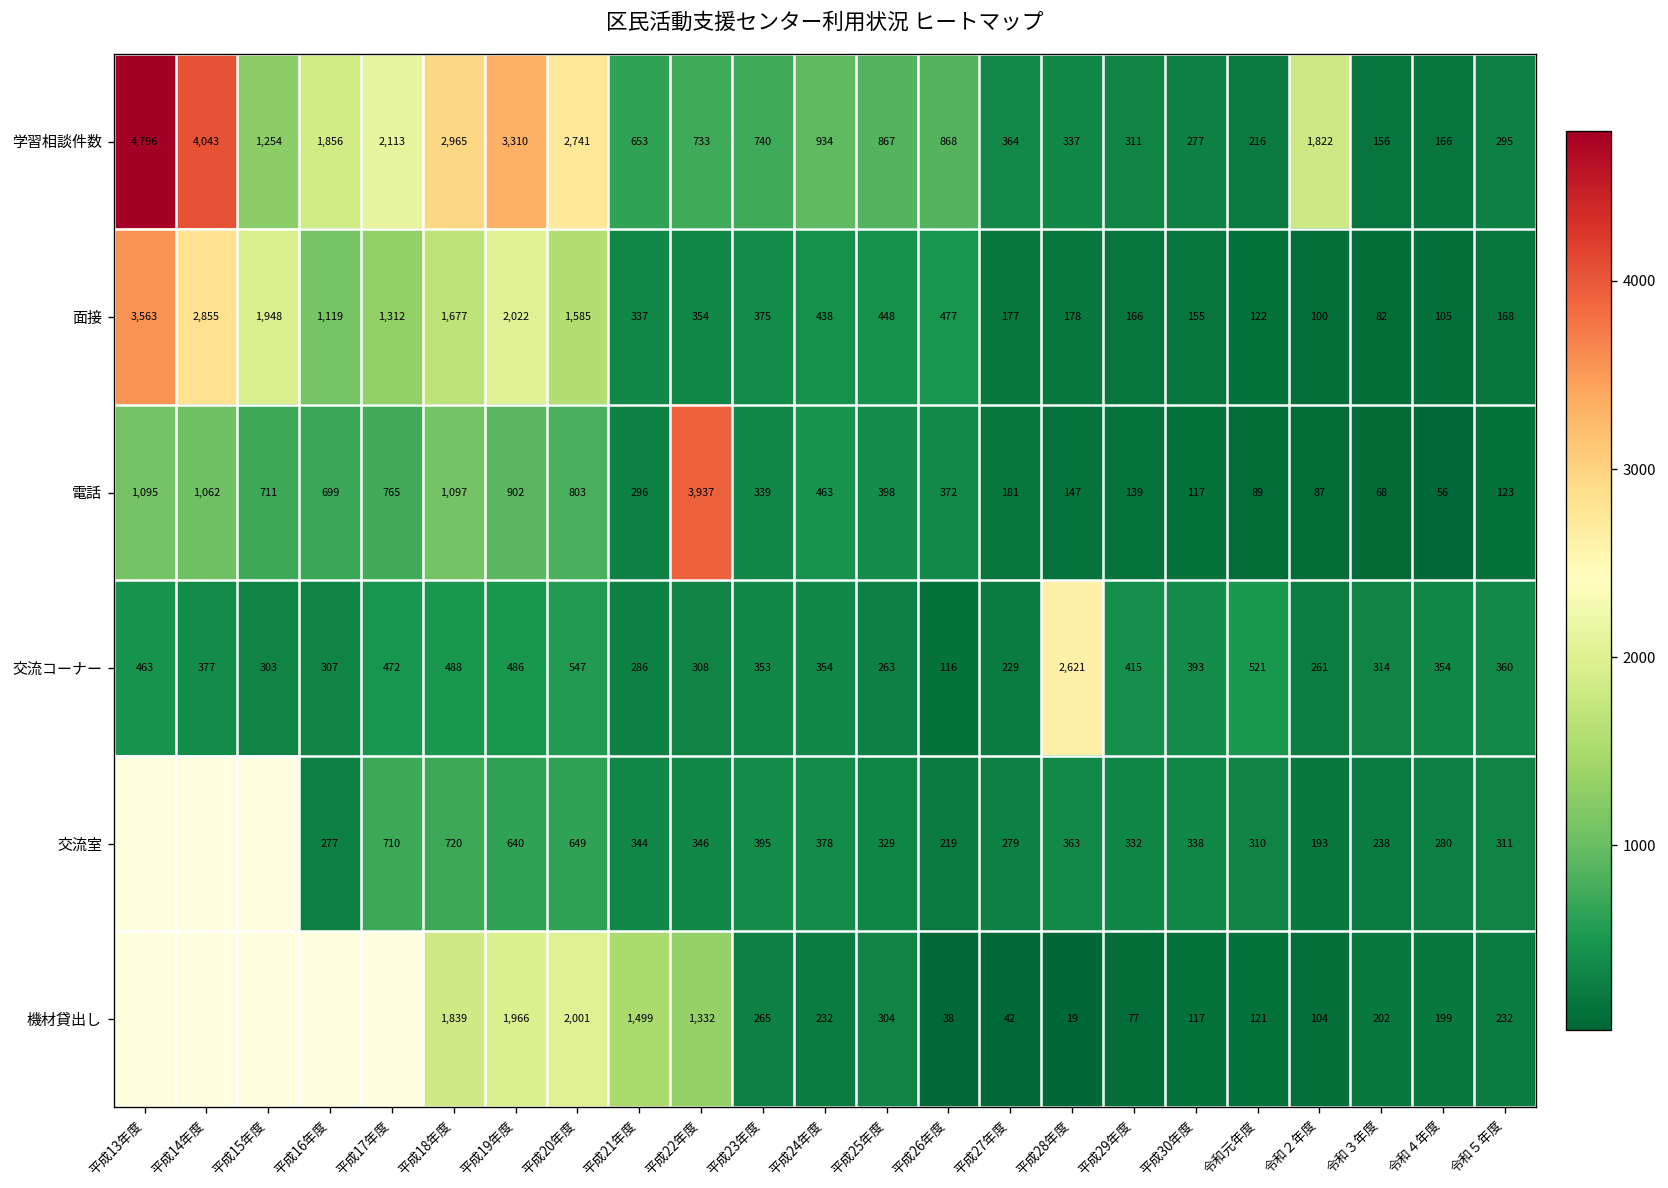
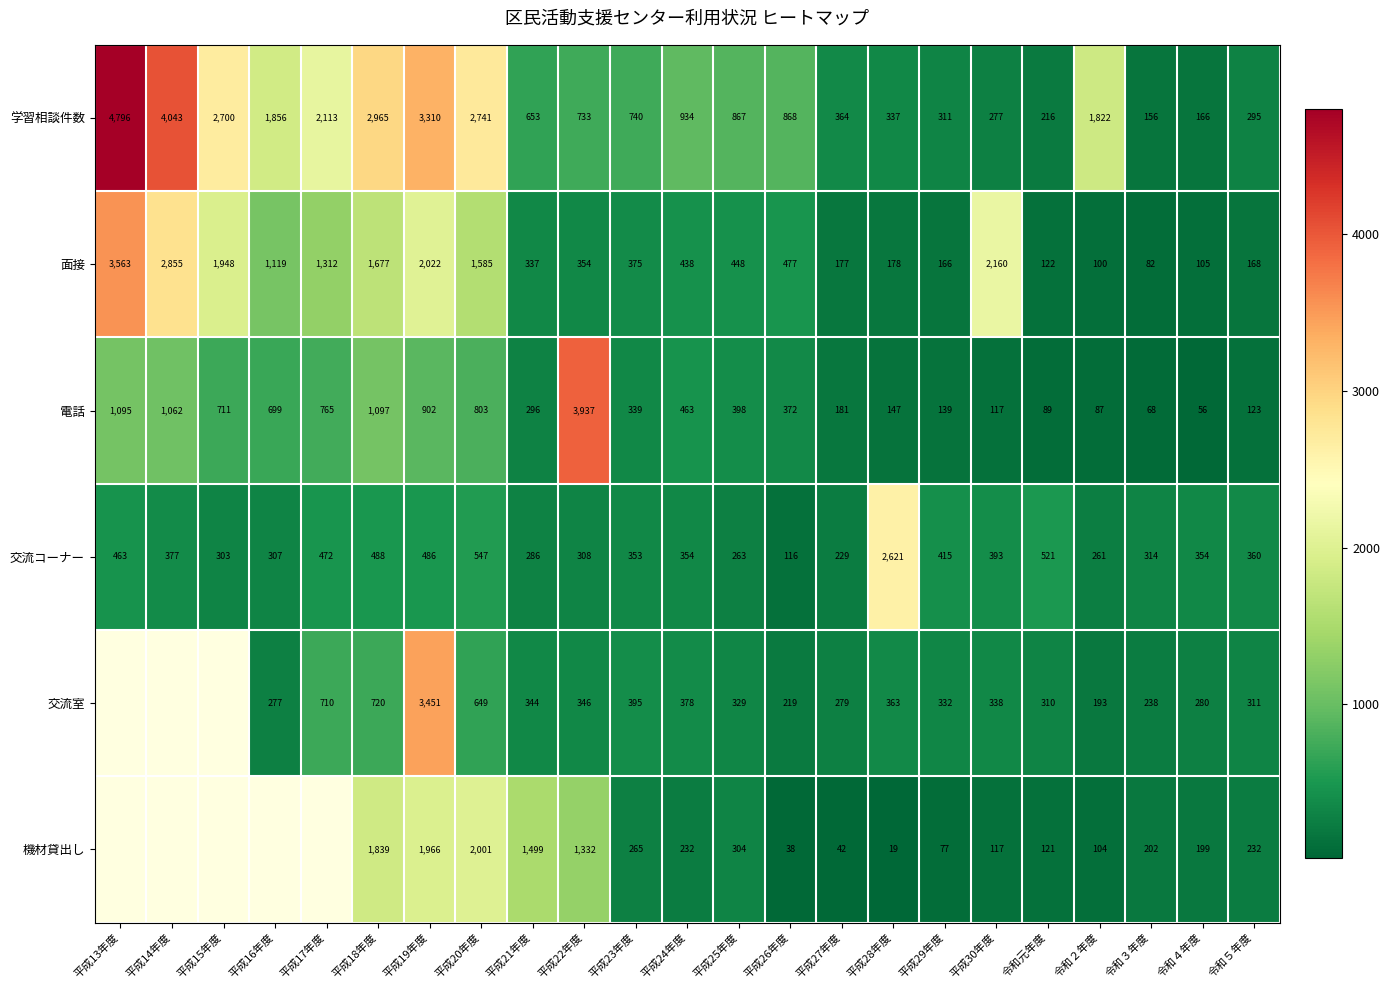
  {
    "学習相談件数": {
      "平成13年度": "4,796",
      "平成14年度": "4,043",
-     "平成15年度": "1,254",
+     "平成15年度": "2,700",
      "平成16年度": "1,856",
      "平成17年度": "2,113",
      "平成18年度": "2,965",
      "平成19年度": "3,310",
      "平成20年度": "2,741",
      "平成21年度": "653",
      "平成22年度": "733",
      "平成23年度": "740",
      "平成24年度": "934",
      "平成25年度": "867",
      "平成26年度": "868",
      "平成27年度": "364",
      "平成28年度": "337",
      "平成29年度": "311",
      "平成30年度": "277",
      "令和元年度": "216",
      "令和２年度": "1,822",
      "令和３年度": "156",
      "令和４年度": "166",
      "令和５年度": "295"
    },
    "面接": {
      "平成13年度": "3,563",
      "平成14年度": "2,855",
      "平成15年度": "1,948",
      "平成16年度": "1,119",
      "平成17年度": "1,312",
      "平成18年度": "1,677",
      "平成19年度": "2,022",
      "平成20年度": "1,585",
      "平成21年度": "337",
      "平成22年度": "354",
      "平成23年度": "375",
      "平成24年度": "438",
      "平成25年度": "448",
      "平成26年度": "477",
      "平成27年度": "177",
      "平成28年度": "178",
      "平成29年度": "166",
-     "平成30年度": "155",
+     "平成30年度": "2,160",
      "令和元年度": "122",
      "令和２年度": "100",
      "令和３年度": "82",
      "令和４年度": "105",
      "令和５年度": "168"
    },
    "電話": {
      "平成13年度": "1,095",
      "平成14年度": "1,062",
      "平成15年度": "711",
      "平成16年度": "699",
      "平成17年度": "765",
      "平成18年度": "1,097",
      "平成19年度": "902",
      "平成20年度": "803",
      "平成21年度": "296",
      "平成22年度": "3,937",
      "平成23年度": "339",
      "平成24年度": "463",
      "平成25年度": "398",
      "平成26年度": "372",
      "平成27年度": "181",
      "平成28年度": "147",
      "平成29年度": "139",
      "平成30年度": "117",
      "令和元年度": "89",
      "令和２年度": "87",
      "令和３年度": "68",
      "令和４年度": "56",
      "令和５年度": "123"
    },
    "交流コーナー": {
      "平成13年度": "463",
      "平成14年度": "377",
      "平成15年度": "303",
      "平成16年度": "307",
      "平成17年度": "472",
      "平成18年度": "488",
      "平成19年度": "486",
      "平成20年度": "547",
      "平成21年度": "286",
      "平成22年度": "308",
      "平成23年度": "353",
      "平成24年度": "354",
      "平成25年度": "263",
      "平成26年度": "116",
      "平成27年度": "229",
      "平成28年度": "2,621",
      "平成29年度": "415",
      "平成30年度": "393",
      "令和元年度": "521",
      "令和２年度": "261",
      "令和３年度": "314",
      "令和４年度": "354",
      "令和５年度": "360"
    },
    "交流室": {
      "平成16年度": "277",
      "平成17年度": "710",
      "平成18年度": "720",
-     "平成19年度": "640",
+     "平成19年度": "3,451",
      "平成20年度": "649",
      "平成21年度": "344",
      "平成22年度": "346",
      "平成23年度": "395",
      "平成24年度": "378",
      "平成25年度": "329",
      "平成26年度": "219",
      "平成27年度": "279",
      "平成28年度": "363",
      "平成29年度": "332",
      "平成30年度": "338",
      "令和元年度": "310",
      "令和２年度": "193",
      "令和３年度": "238",
      "令和４年度": "280",
      "令和５年度": "311"
    },
    "機材貸出し": {
      "平成18年度": "1,839",
      "平成19年度": "1,966",
      "平成20年度": "2,001",
      "平成21年度": "1,499",
      "平成22年度": "1,332",
      "平成23年度": "265",
      "平成24年度": "232",
      "平成25年度": "304",
      "平成26年度": "38",
      "平成27年度": "42",
      "平成28年度": "19",
      "平成29年度": "77",
      "平成30年度": "117",
      "令和元年度": "121",
      "令和２年度": "104",
      "令和３年度": "202",
      "令和４年度": "199",
      "令和５年度": "232"
    }
  }
